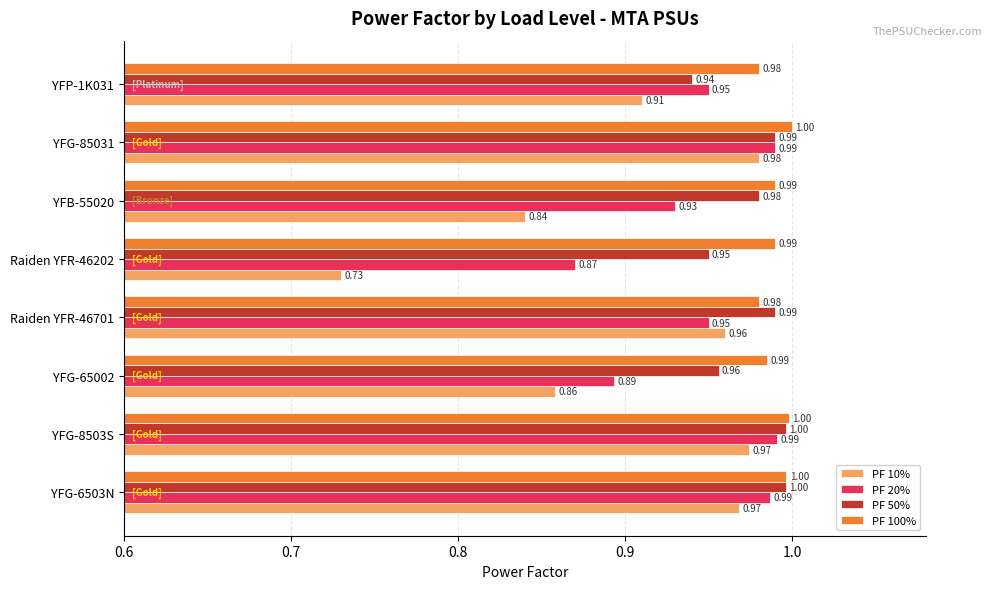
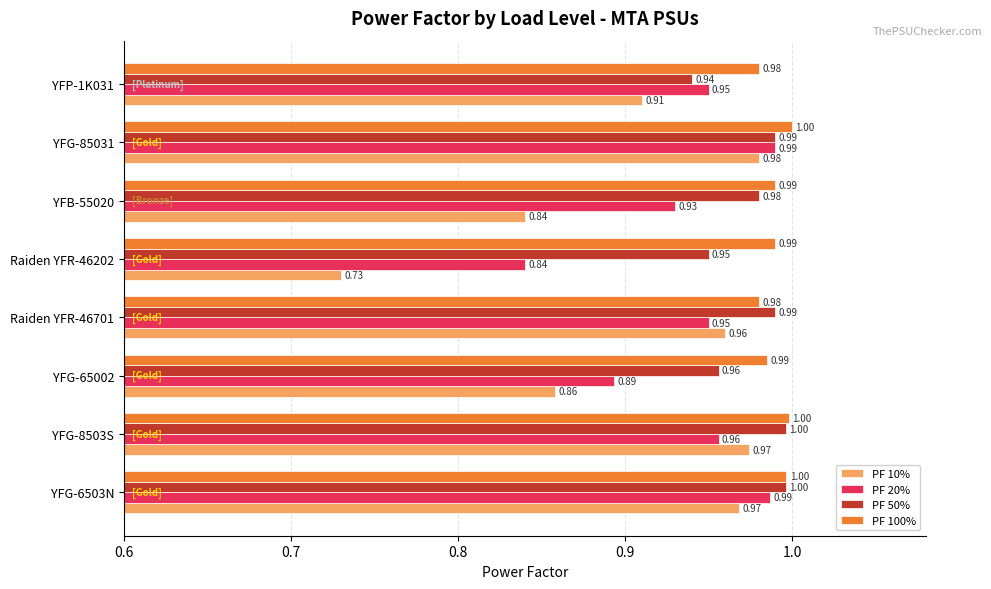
  {
    "PF 10%": {
      "YFP-1K031": 0.91,
      "YFG-85031": 0.98,
      "YFB-55020": 0.84,
      "Raiden YFR-46202": 0.73,
      "Raiden YFR-46701": 0.96,
      "YFG-65002": 0.86,
      "YFG-8503S": 0.97,
      "YFG-6503N": 0.97
    },
    "PF 20%": {
      "YFP-1K031": 0.95,
      "YFG-85031": 0.99,
      "YFB-55020": 0.93,
-     "Raiden YFR-46202": 0.87,
+     "Raiden YFR-46202": 0.84,
      "Raiden YFR-46701": 0.95,
      "YFG-65002": 0.89,
-     "YFG-8503S": 0.99,
+     "YFG-8503S": 0.96,
      "YFG-6503N": 0.99
    },
    "PF 50%": {
      "YFP-1K031": 0.94,
      "YFG-85031": 0.99,
      "YFB-55020": 0.98,
      "Raiden YFR-46202": 0.95,
      "Raiden YFR-46701": 0.99,
      "YFG-65002": 0.96,
      "YFG-8503S": 1.00,
      "YFG-6503N": 1.00
    },
    "PF 100%": {
      "YFP-1K031": 0.98,
      "YFG-85031": 1.00,
      "YFB-55020": 0.99,
      "Raiden YFR-46202": 0.99,
      "Raiden YFR-46701": 0.98,
      "YFG-65002": 0.99,
      "YFG-8503S": 1.00,
      "YFG-6503N": 1.00
    }
  }
